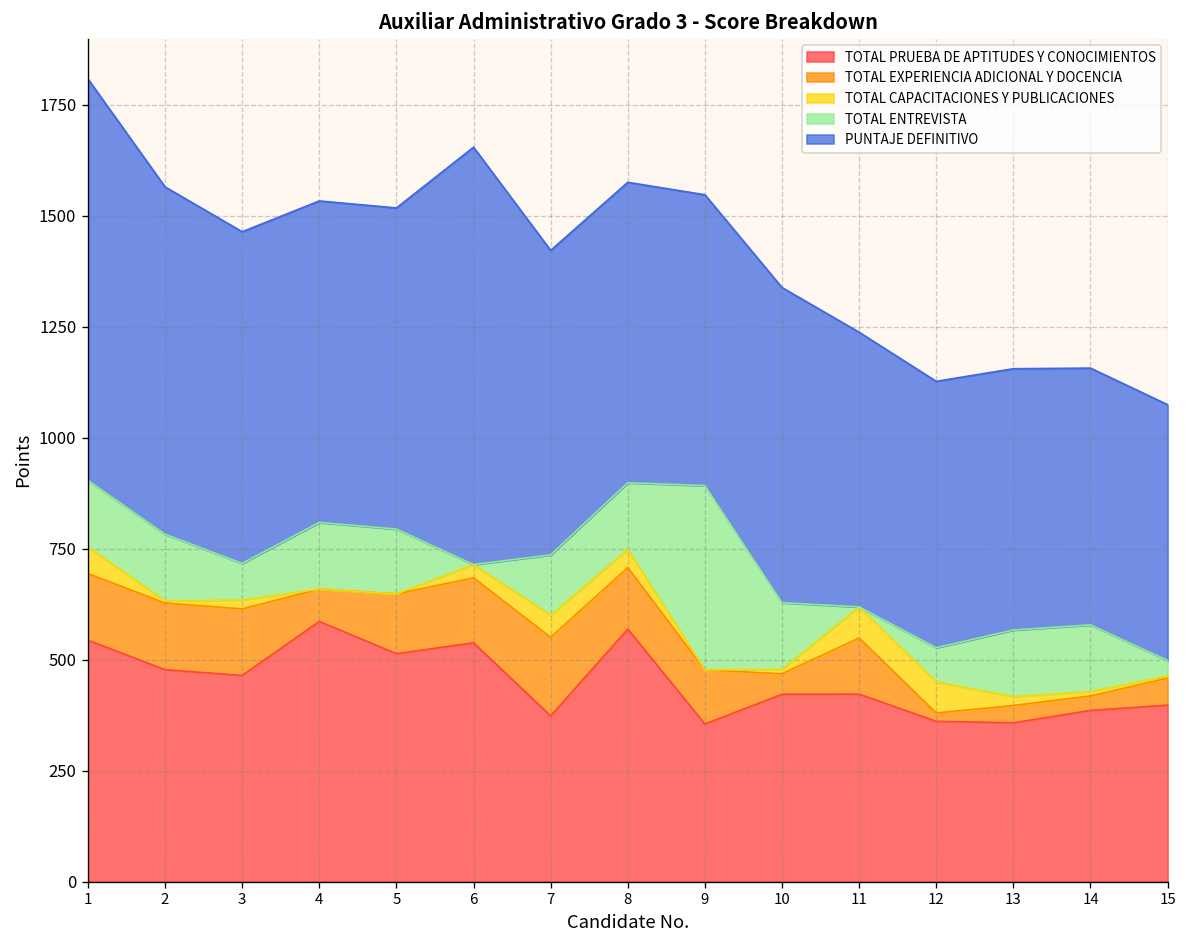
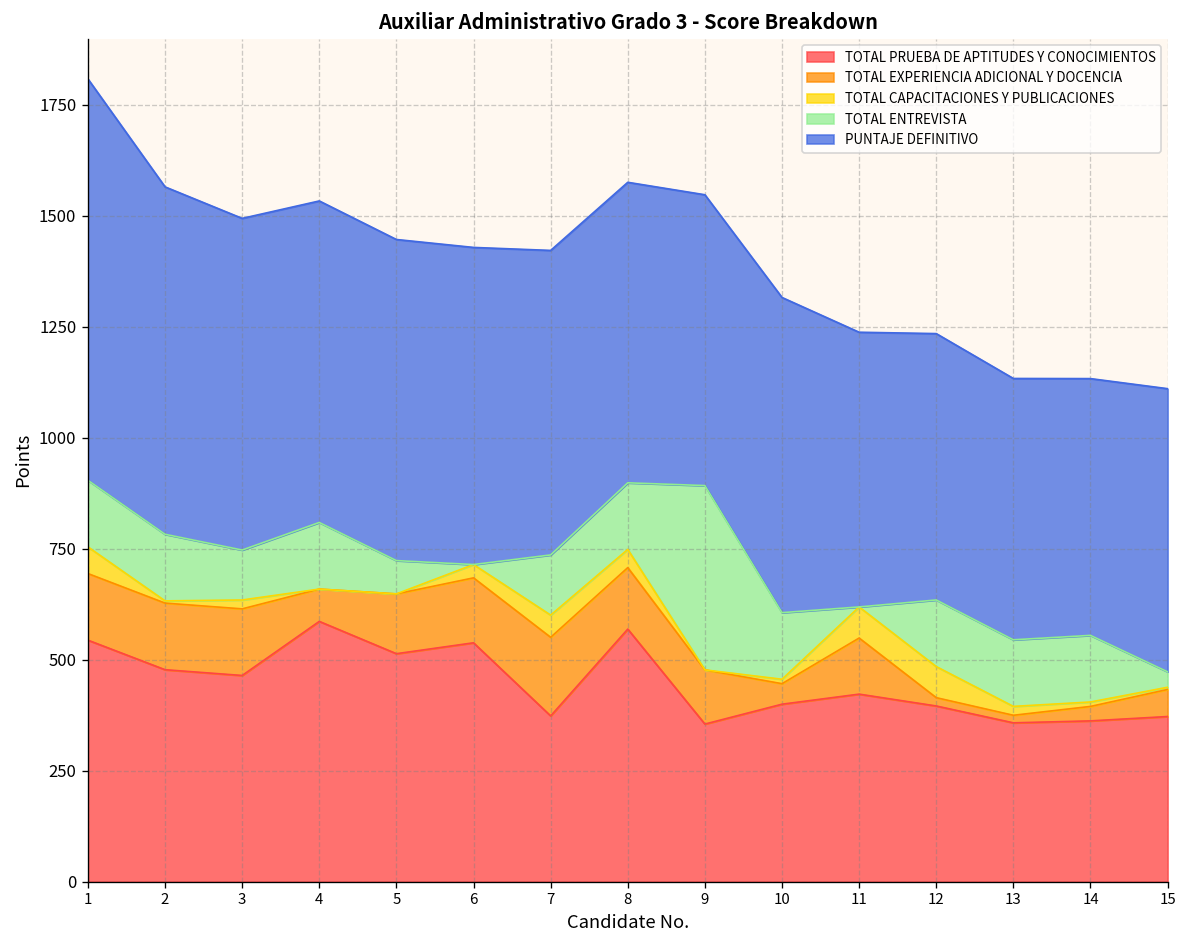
  {
    "TOTAL PRUEBA DE APTITUDES Y CONOCIMIENTOS": {
      "1": 540,
      "2": 480,
      "3": 460,
      "4": 590,
      "5": 510,
      "6": 540,
      "7": 370,
      "8": 570,
      "9": 350,
-     "10": 420,
+     "10": 400,
      "11": 420,
-     "12": 360,
+     "12": 400,
      "13": 360,
-     "14": 390,
-     "15": 400
+     "14": 360,
+     "15": 370
    },
    "TOTAL EXPERIENCIA ADICIONAL Y DOCENCIA": {
      "1": 150,
      "3": 150,
      "6": 150,
      "7": 180,
      "8": 140,
      "10": 50,
      "11": 130,
      "12": 20,
-     "13": 40,
+     "13": 20,
      "14": 30
    },
    "TOTAL CAPACITACIONES Y PUBLICACIONES": {
      "1": 60,
      "3": 20,
      "7": 50,
      "8": 40,
      "10": 10,
      "12": 70,
      "13": 20,
      "14": 10
    },
    "TOTAL ENTREVISTA": {
      "1": 150,
      "2": 150,
-     "3": 80,
+     "3": 110,
      "4": 150,
-     "5": 150,
+     "5": 80,
      "7": 140,
      "8": 150,
      "9": 420,
      "10": 150,
-     "12": 80,
+     "12": 150,
      "13": 150,
      "14": 150,
      "15": 30
    },
    "PUNTAJE DEFINITIVO": {
      "1": 900,
      "2": 780,
      "3": 750,
      "4": 720,
      "5": 720,
-     "6": 940,
+     "6": 710,
      "7": 690,
      "8": 680,
      "9": 650,
      "10": 710,
      "11": 620,
      "12": 600,
      "13": 590,
      "14": 580,
-     "15": 580
+     "15": 640
    }
  }
